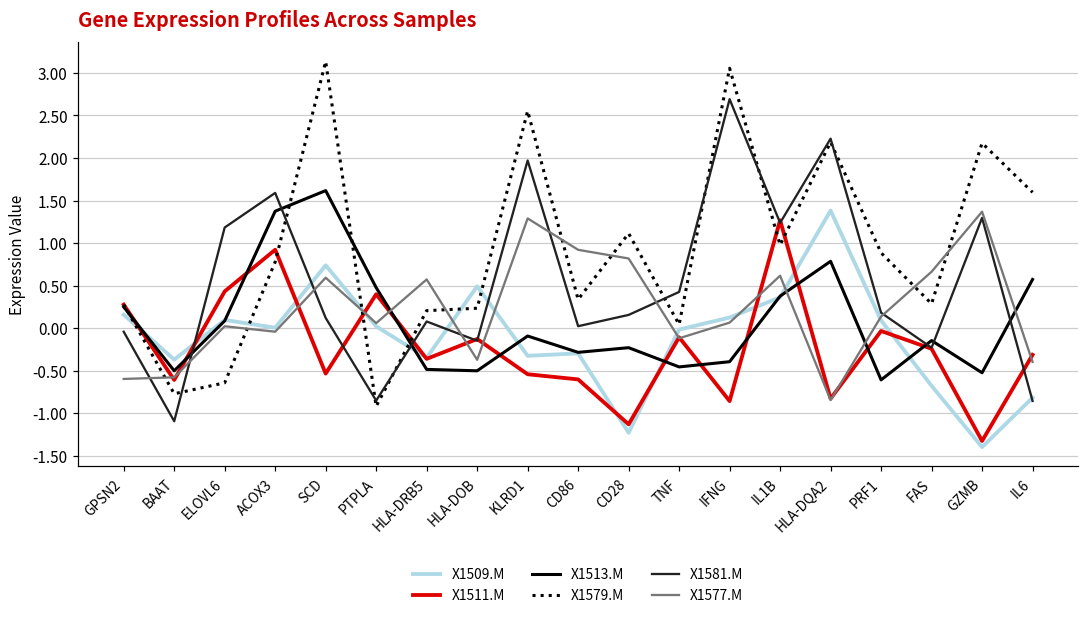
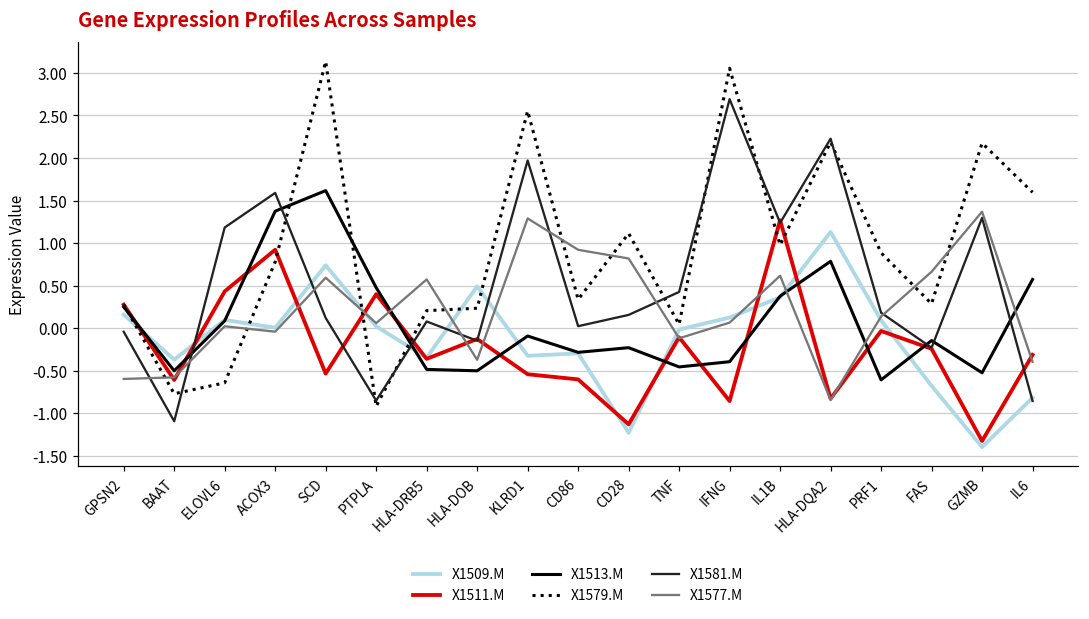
  {
    "X1509.M": {
      "GPSN2": 0.2,
      "BAAT": -0.4,
      "ACOX3": 0.0,
      "SCD": 0.7,
      "PTPLA": 0.0,
      "HLA-DOB": 0.5,
      "KLRD1": -0.3,
      "CD28": -1.2,
      "TNF": 0.0,
      "IFNG": 0.1,
-     "HLA-DQA2": 1.4,
+     "HLA-DQA2": 1.1,
      "PRF1": 0.1,
      "FAS": -0.7,
      "GZMB": -1.4,
      "IL6": -0.8
    },
    "X1511.M": {
      "ELOVL6": 0.4,
      "ACOX3": 0.9,
      "SCD": -0.5,
      "PTPLA": 0.4,
      "KLRD1": -0.5,
      "CD86": -0.6,
      "CD28": -1.1,
      "IFNG": -0.9,
      "PRF1": 0.0,
      "GZMB": -1.3,
      "IL6": -0.3
    },
    "X1577.M": {
      "GPSN2": -0.6,
      "ELOVL6": 0.0,
      "ACOX3": 0.0,
      "SCD": 0.6,
      "PTPLA": 0.1,
      "HLA-DRB5": 0.6,
      "HLA-DOB": -0.4,
      "KLRD1": 1.3,
      "CD86": 0.9,
      "CD28": 0.8,
      "IFNG": 0.1,
      "IL1B": 0.6,
      "PRF1": 0.1,
      "FAS": 0.7,
      "GZMB": 1.4,
      "IL6": -0.4
    }
  }
